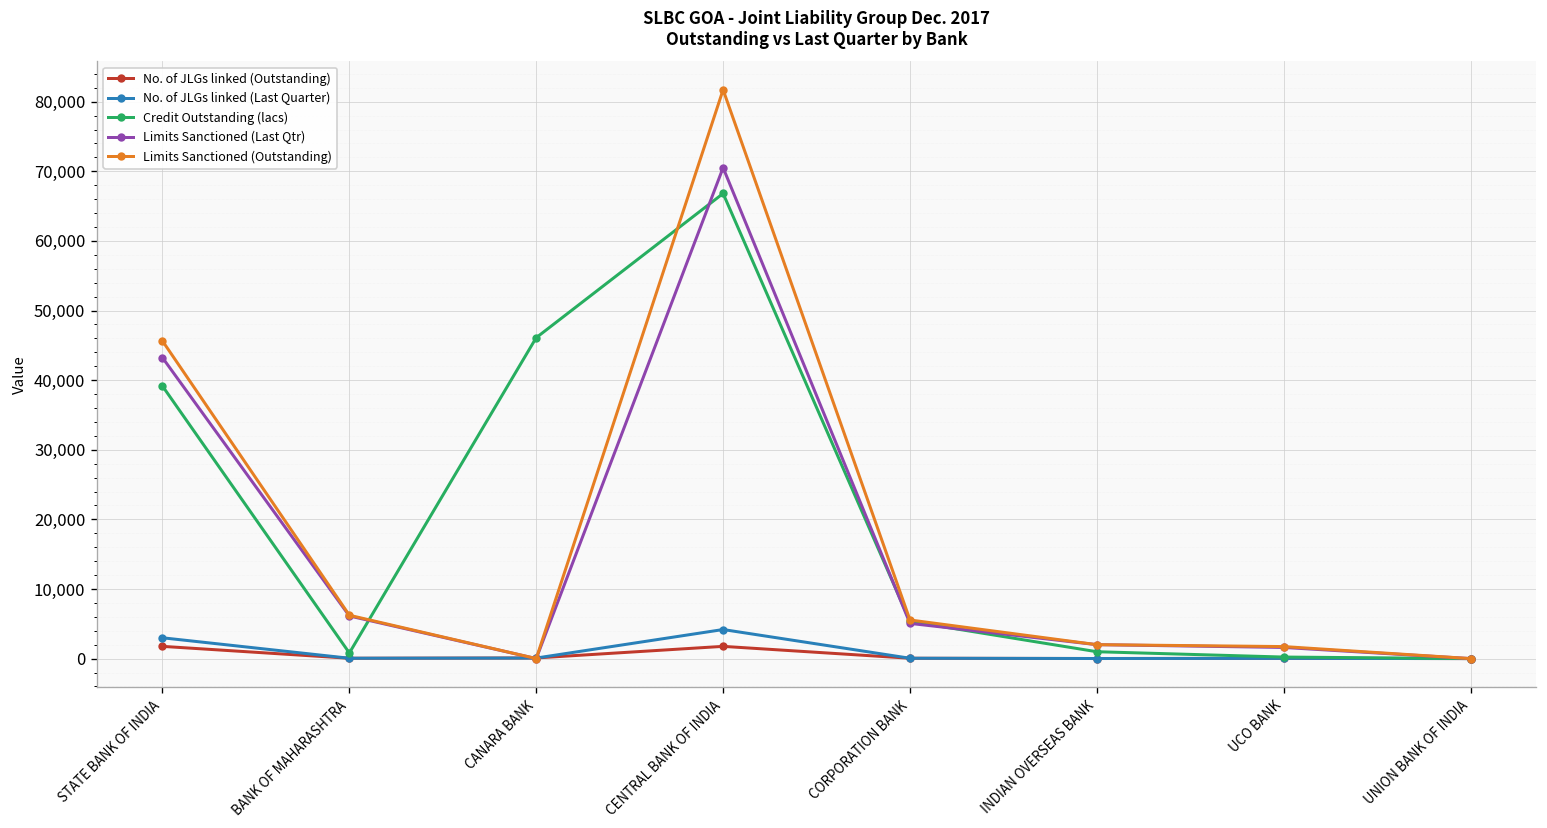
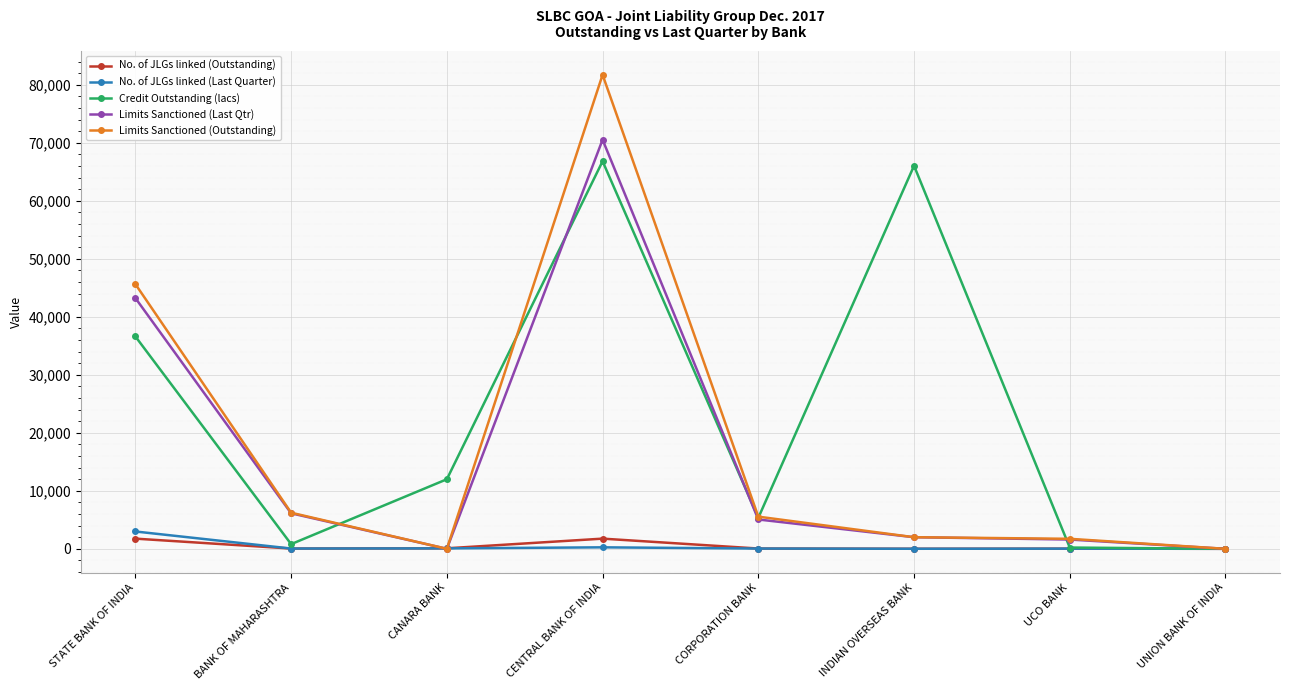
  {
    "No. of JLGs linked (Outstanding)": {
      "STATE BANK OF INDIA": "2,000",
      "CENTRAL BANK OF INDIA": "2,000"
    },
    "No. of JLGs linked (Last Quarter)": {
      "STATE BANK OF INDIA": "3,000",
-     "CENTRAL BANK OF INDIA": "4,000"
+     "CENTRAL BANK OF INDIA": "0"
    },
    "Credit Outstanding (lacs)": {
-     "STATE BANK OF INDIA": "39,000",
+     "STATE BANK OF INDIA": "37,000",
      "BANK OF MAHARASHTRA": "1,000",
-     "CANARA BANK": "46,000",
+     "CANARA BANK": "12,000",
      "CENTRAL BANK OF INDIA": "67,000",
-     "INDIAN OVERSEAS BANK": "1,000"
+     "INDIAN OVERSEAS BANK": "66,000"
    },
    "Limits Sanctioned (Last Qtr)": {
      "STATE BANK OF INDIA": "43,000",
      "CENTRAL BANK OF INDIA": "71,000"
    },
    "Limits Sanctioned (Outstanding)": {
      "STATE BANK OF INDIA": "46,000",
      "CENTRAL BANK OF INDIA": "82,000"
    }
  }
